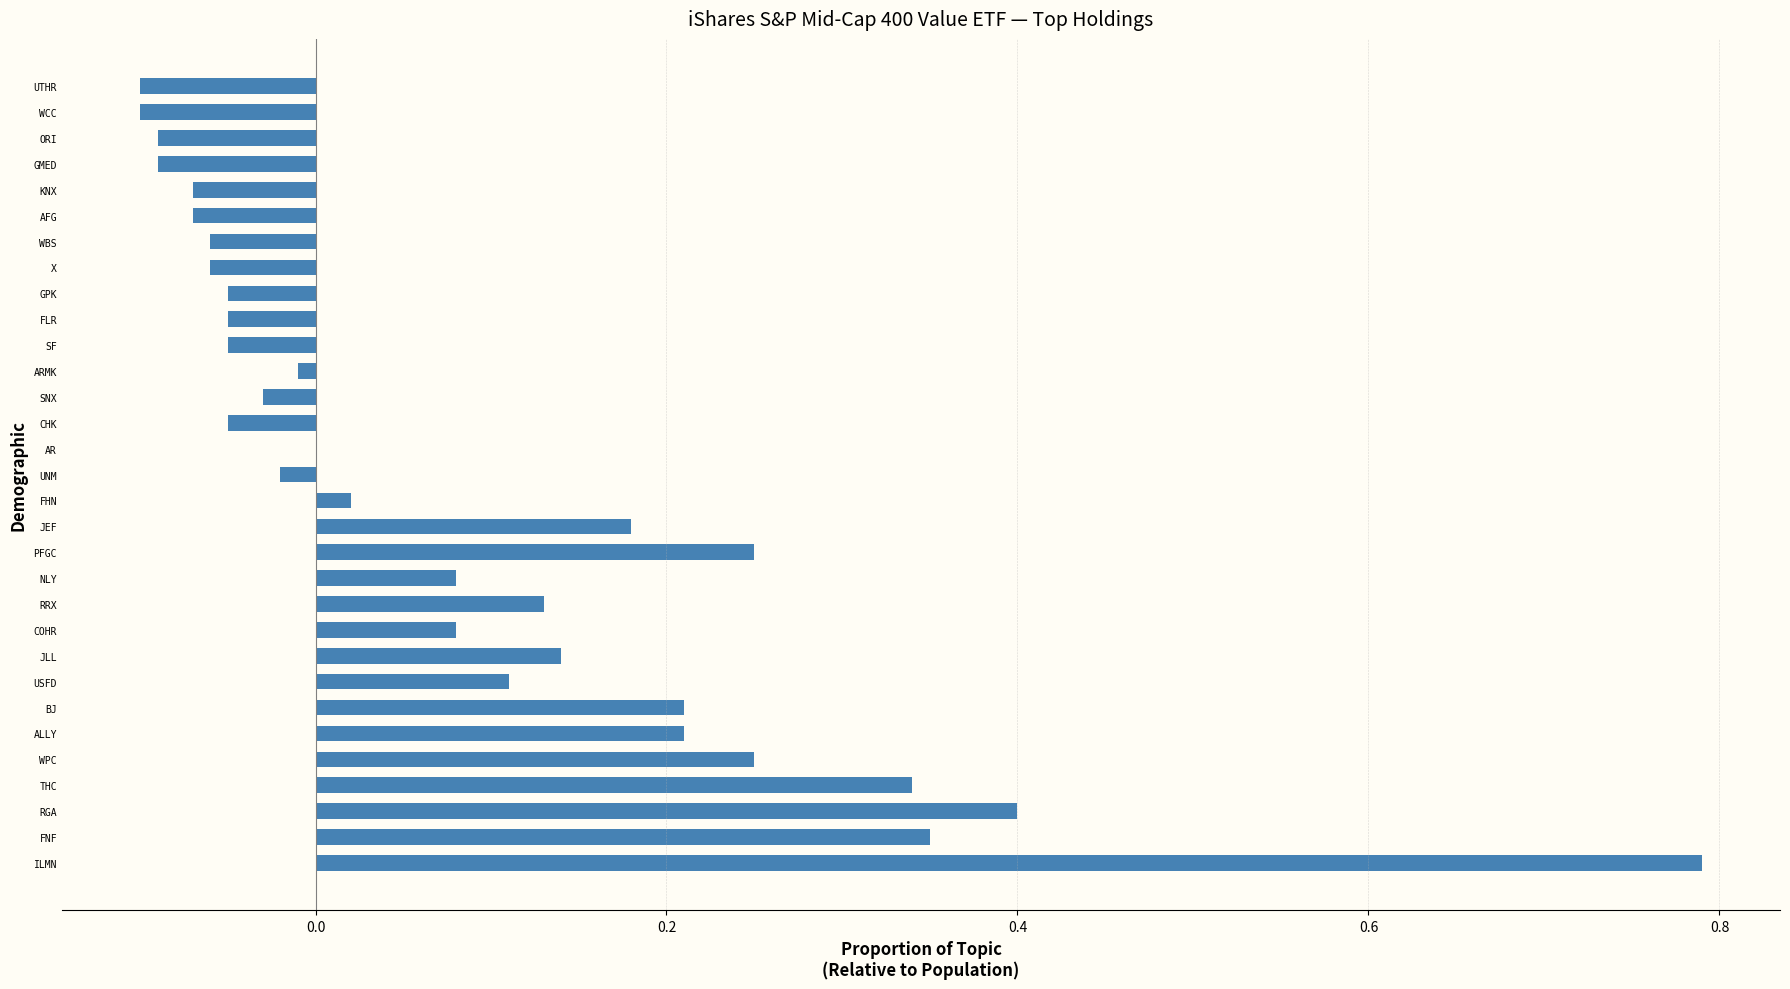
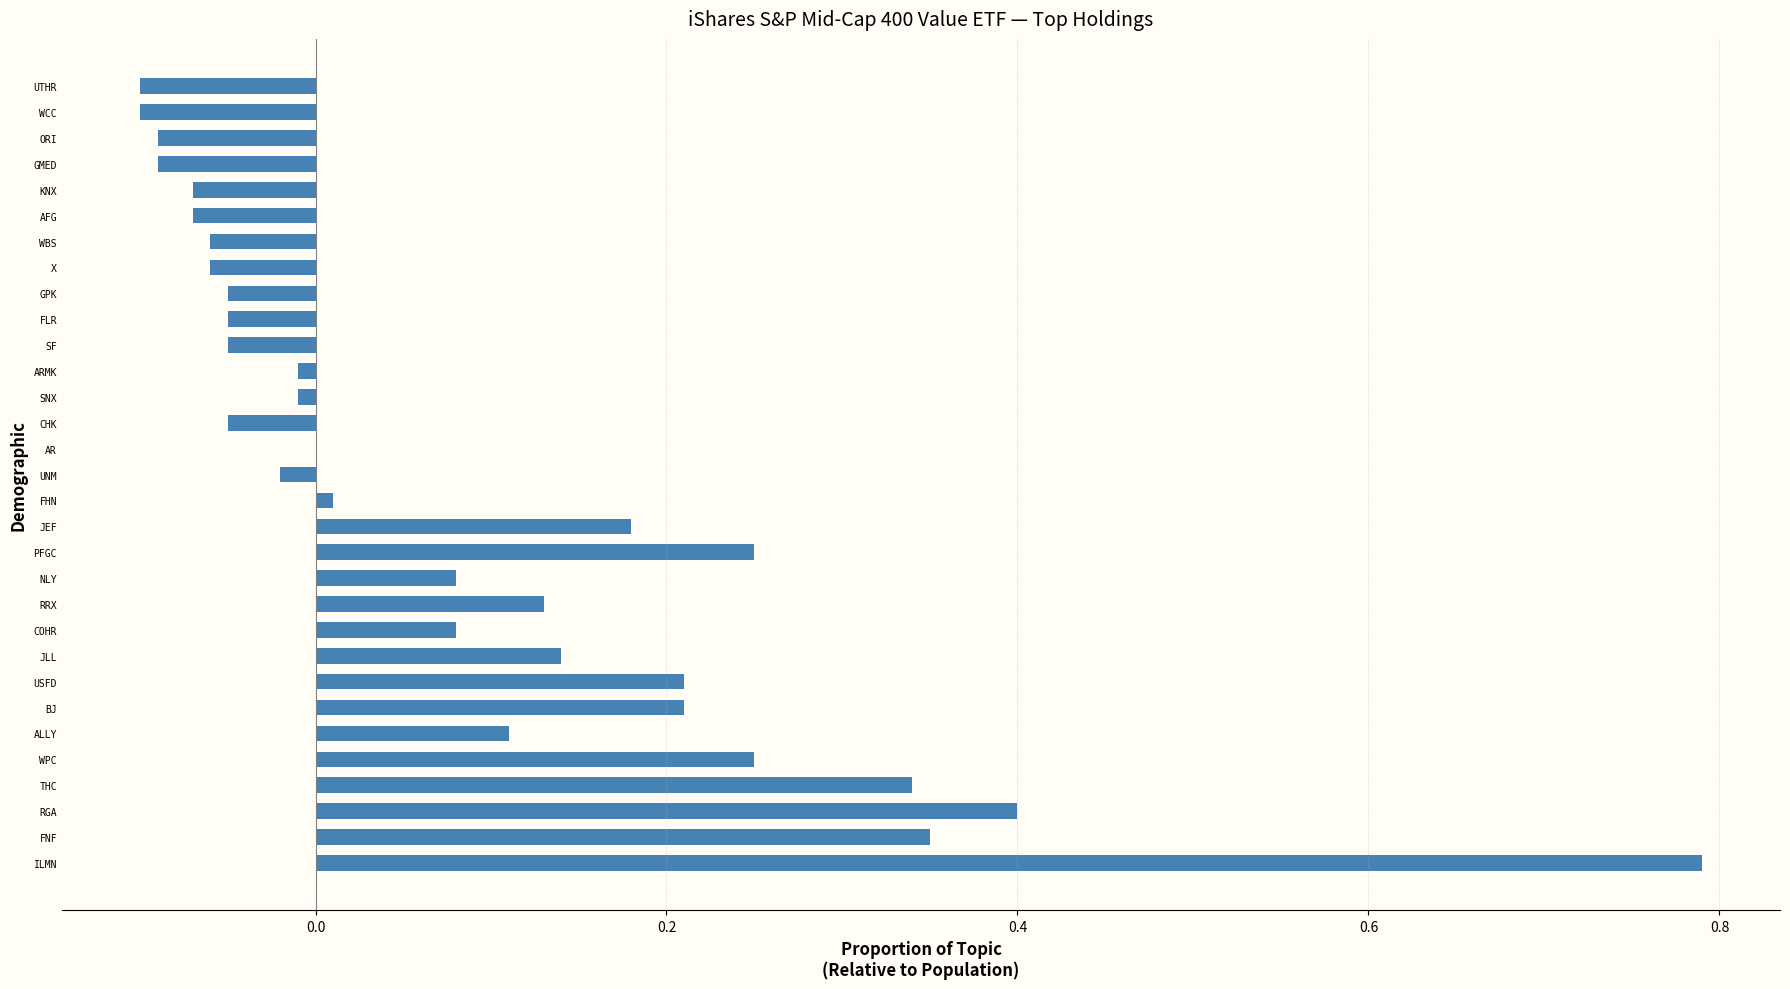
  {
    "UTHR": -0.100,
    "WCC": -0.100,
    "ORI": -0.090,
    "GMED": -0.090,
    "KNX": -0.070,
    "AFG": -0.070,
    "WBS": -0.060,
    "X": -0.060,
    "GPK": -0.050,
    "FLR": -0.050,
    "SF": -0.050,
    "ARMK": -0.010,
-   "SNX": -0.030,
+   "SNX": -0.010,
    "CHK": -0.050,
    "AR": 0.000,
    "UNM": -0.020,
-   "FHN": 0.020,
+   "FHN": 0.010,
    "JEF": 0.180,
    "PFGC": 0.250,
    "NLY": 0.080,
    "RRX": 0.130,
    "COHR": 0.080,
    "JLL": 0.140,
-   "USFD": 0.110,
+   "USFD": 0.210,
    "BJ": 0.210,
-   "ALLY": 0.210,
+   "ALLY": 0.110,
    "WPC": 0.250,
    "THC": 0.340,
    "RGA": 0.400,
    "FNF": 0.350,
    "ILMN": 0.790
  }
